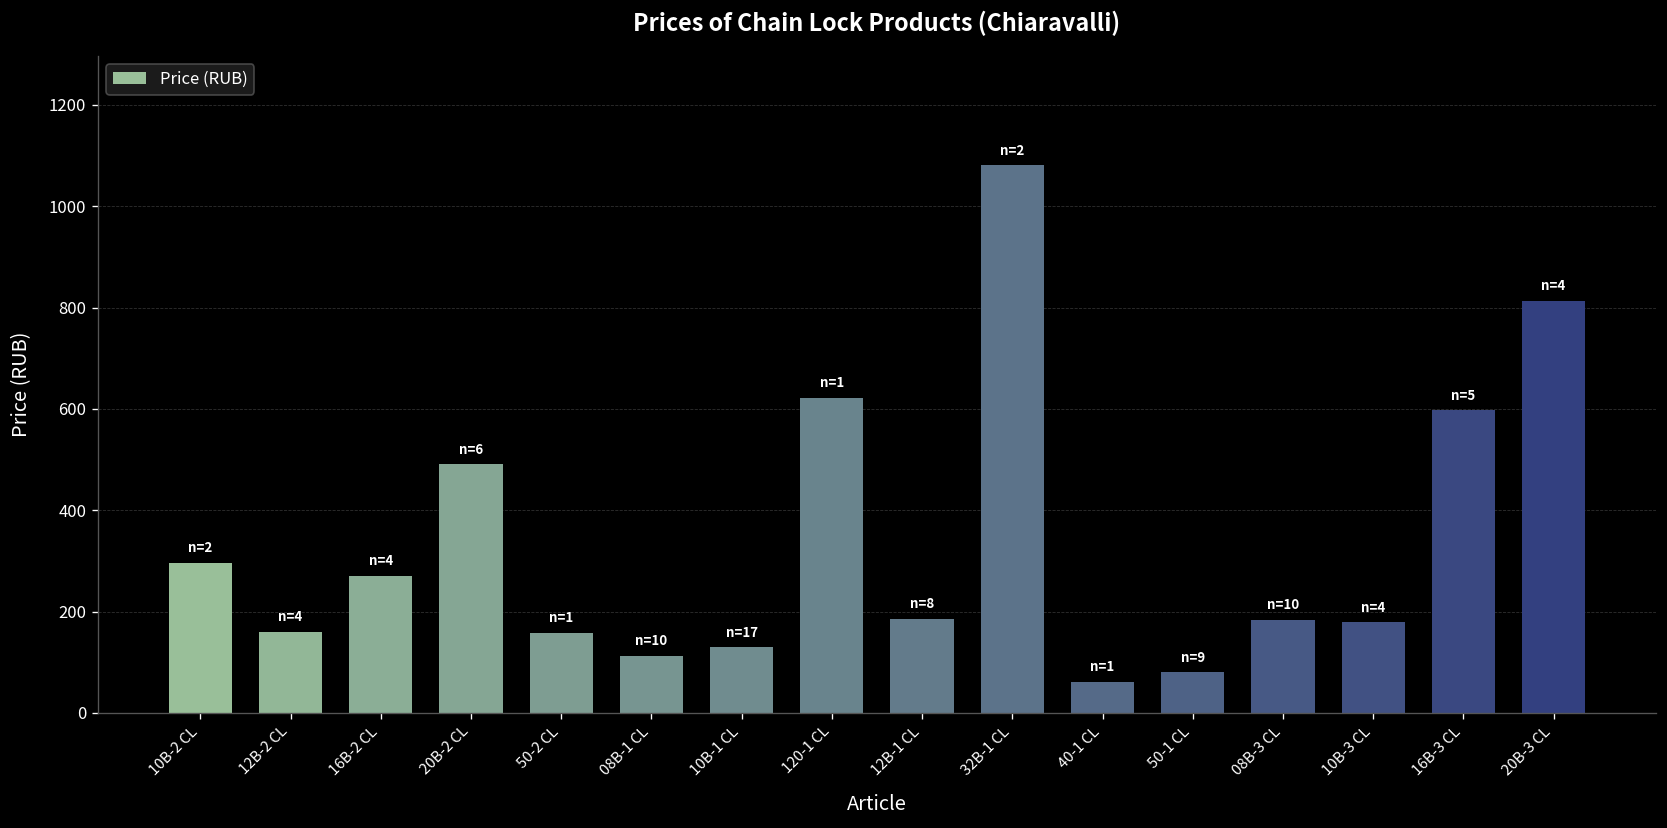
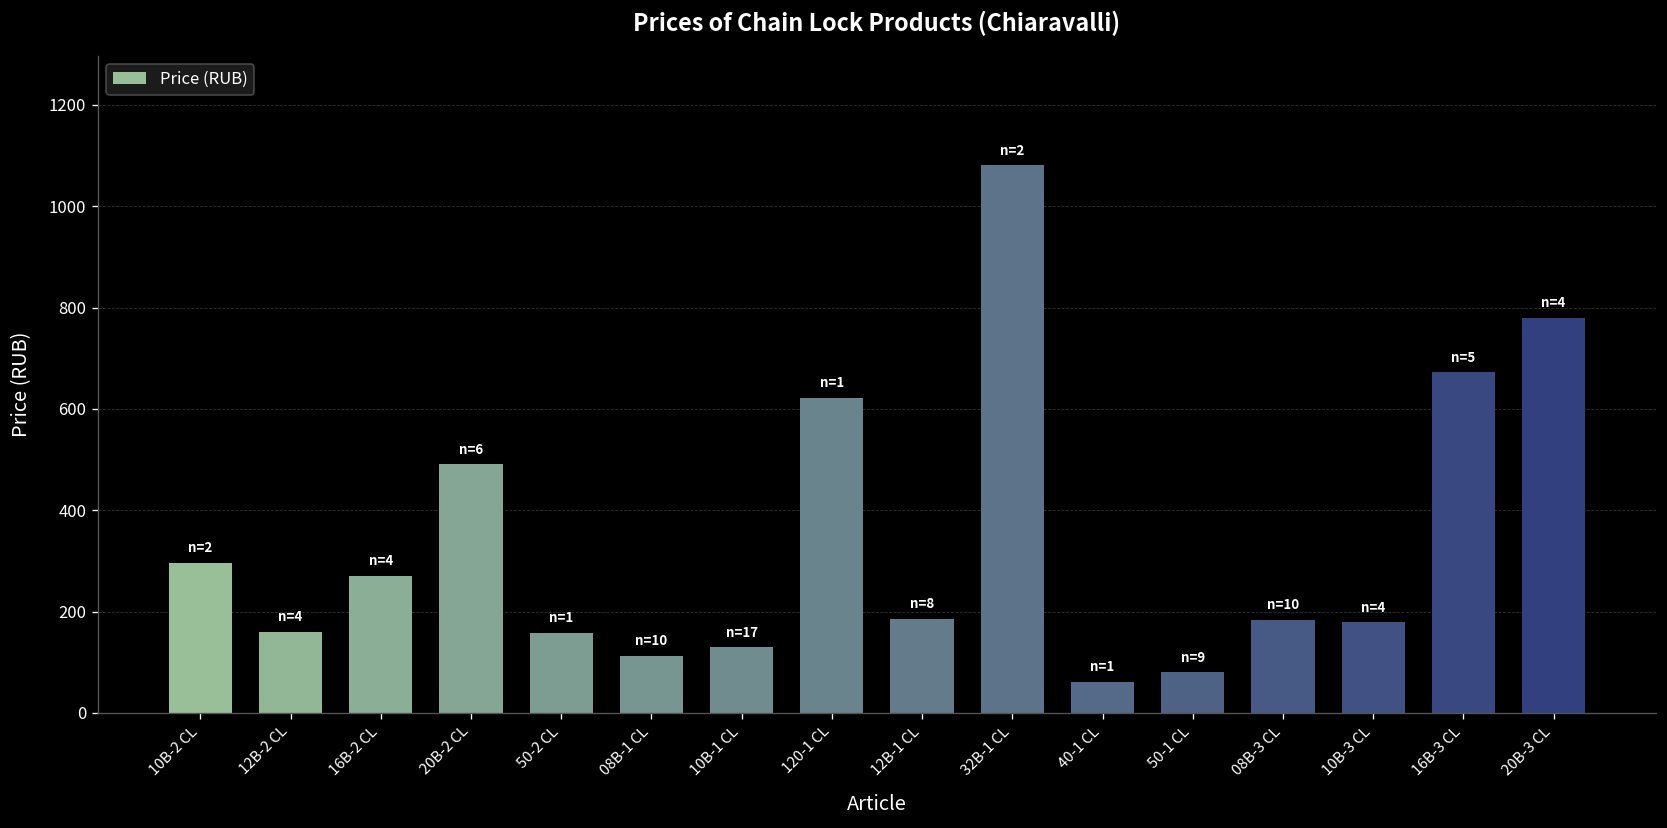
  {
-   "16B-3 CL": 600,
-   "20B-3 CL": 810
+   "16B-3 CL": 670,
+   "20B-3 CL": 780
  }
